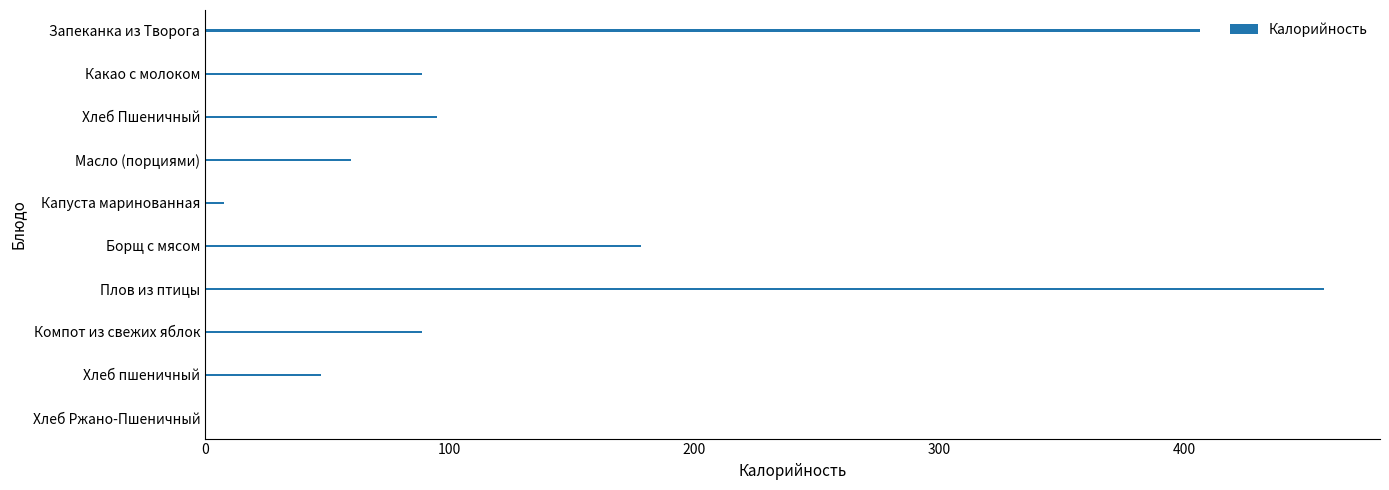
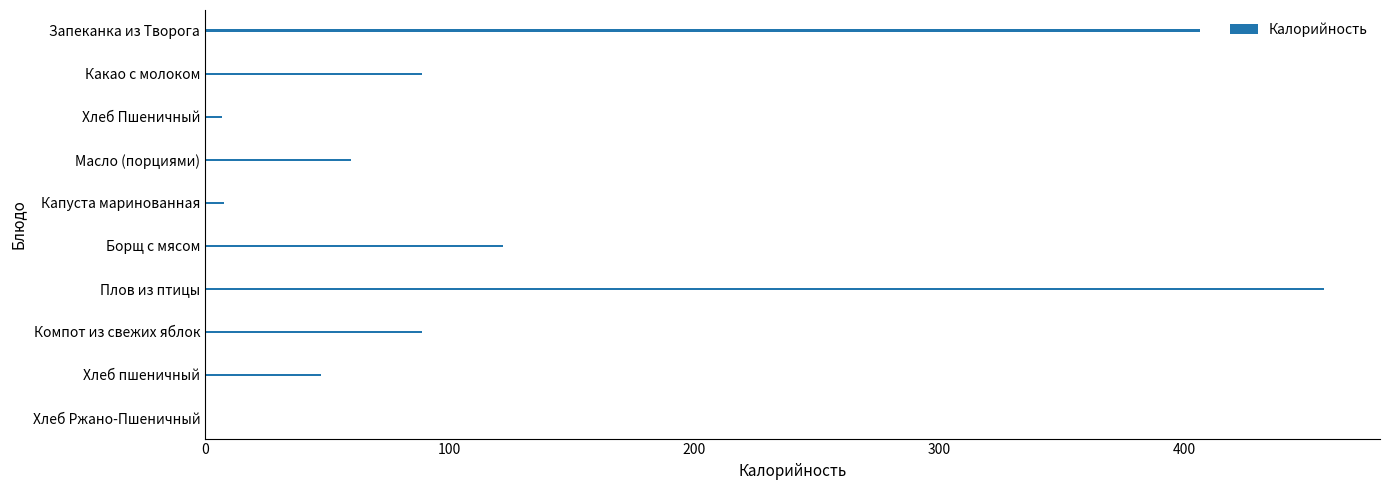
  {
    "Запеканка из Творога": 407,
    "Какао с молоком": 89,
-   "Хлеб Пшеничный": 95,
+   "Хлеб Пшеничный": 7,
    "Масло (порциями)": 60,
    "Капуста маринованная": 8,
-   "Борщ с мясом": 178,
+   "Борщ с мясом": 122,
    "Плов из птицы": 457,
    "Компот из свежих яблок": 89,
    "Хлеб пшеничный": 47,
    "Хлеб Ржано-Пшеничный": 0
  }
